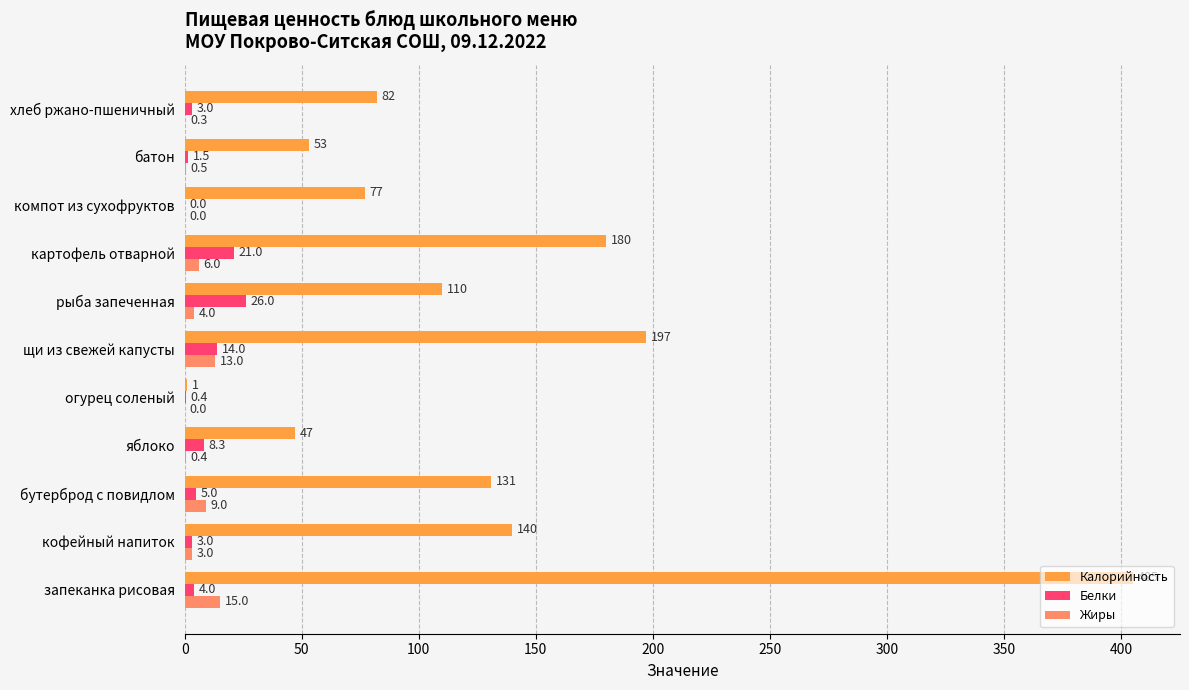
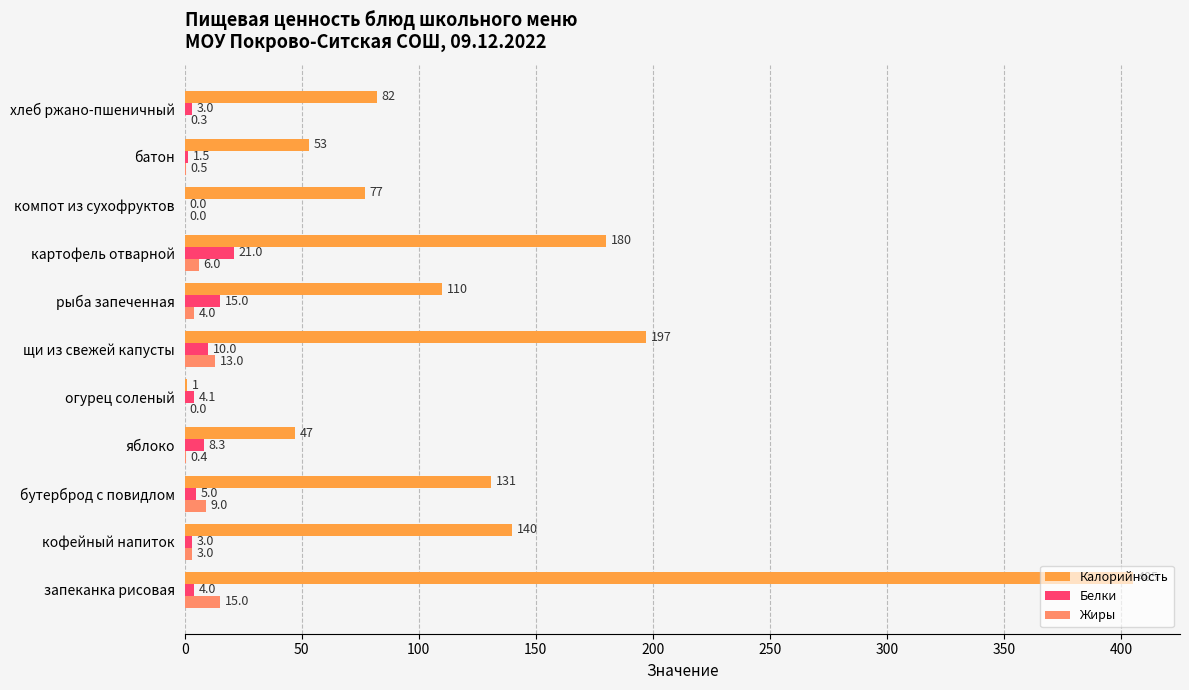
  {
    "Белки": {
      "хлеб ржано-пшеничный": 3.0,
      "батон": 1.5,
      "компот из сухофруктов": 0.0,
      "картофель отварной": 21.0,
-     "рыба запеченная": 26.0,
-     "щи из свежей капусты": 14.0,
-     "огурец соленый": 0.4,
+     "рыба запеченная": 15.0,
+     "щи из свежей капусты": 10.0,
+     "огурец соленый": 4.1,
      "яблоко": 8.3,
      "бутерброд с повидлом": 5.0,
      "кофейный напиток": 3.0,
      "запеканка рисовая": 4.0
    }
  }
